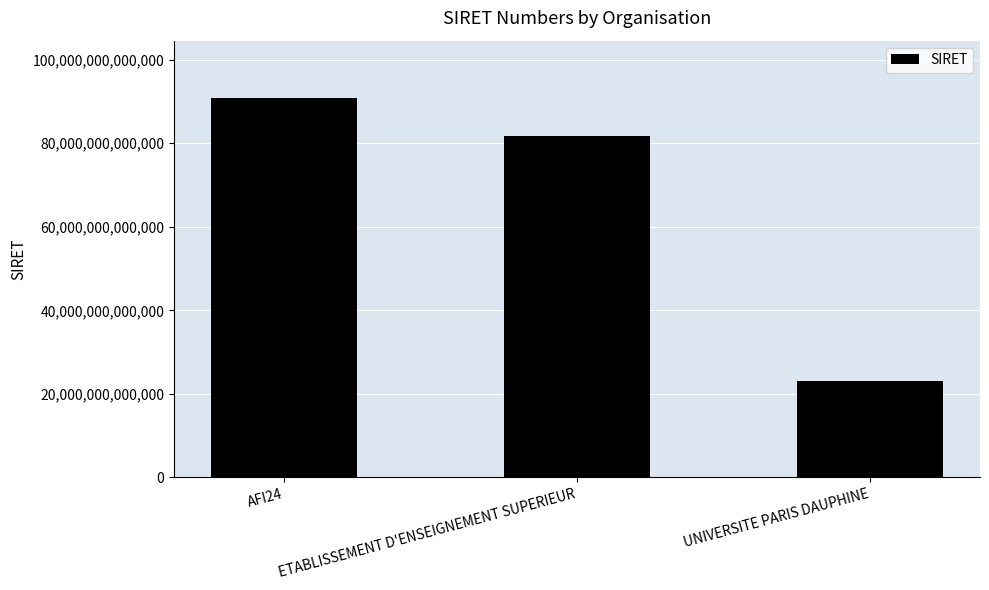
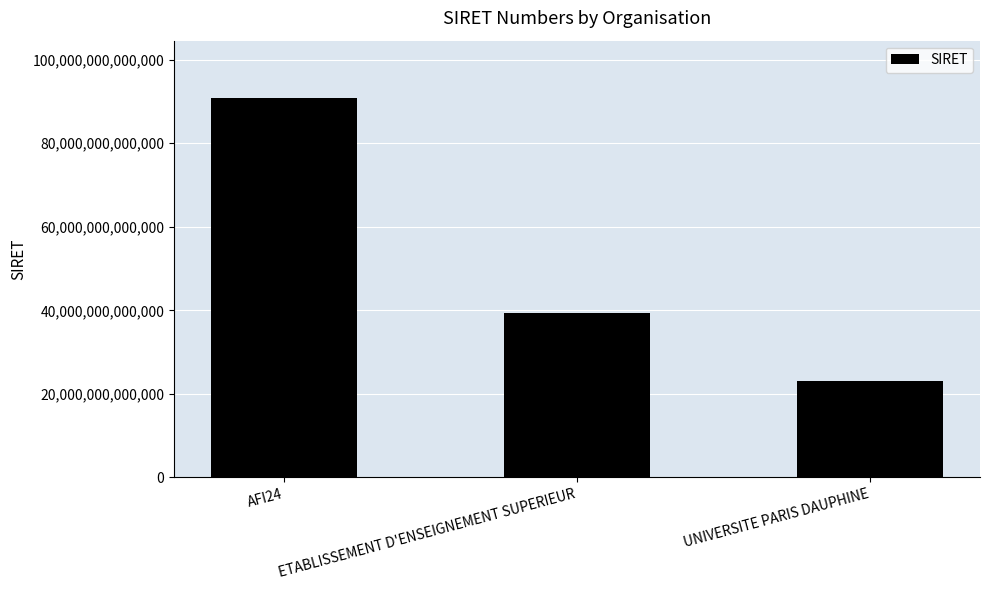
  {
    "AFI24": "91,000,000,000,000",
-   "ETABLISSEMENT D'ENSEIGNEMENT SUPERIEUR": "82,000,000,000,000",
+   "ETABLISSEMENT D'ENSEIGNEMENT SUPERIEUR": "39,000,000,000,000",
    "UNIVERSITE PARIS DAUPHINE": "23,000,000,000,000"
  }
